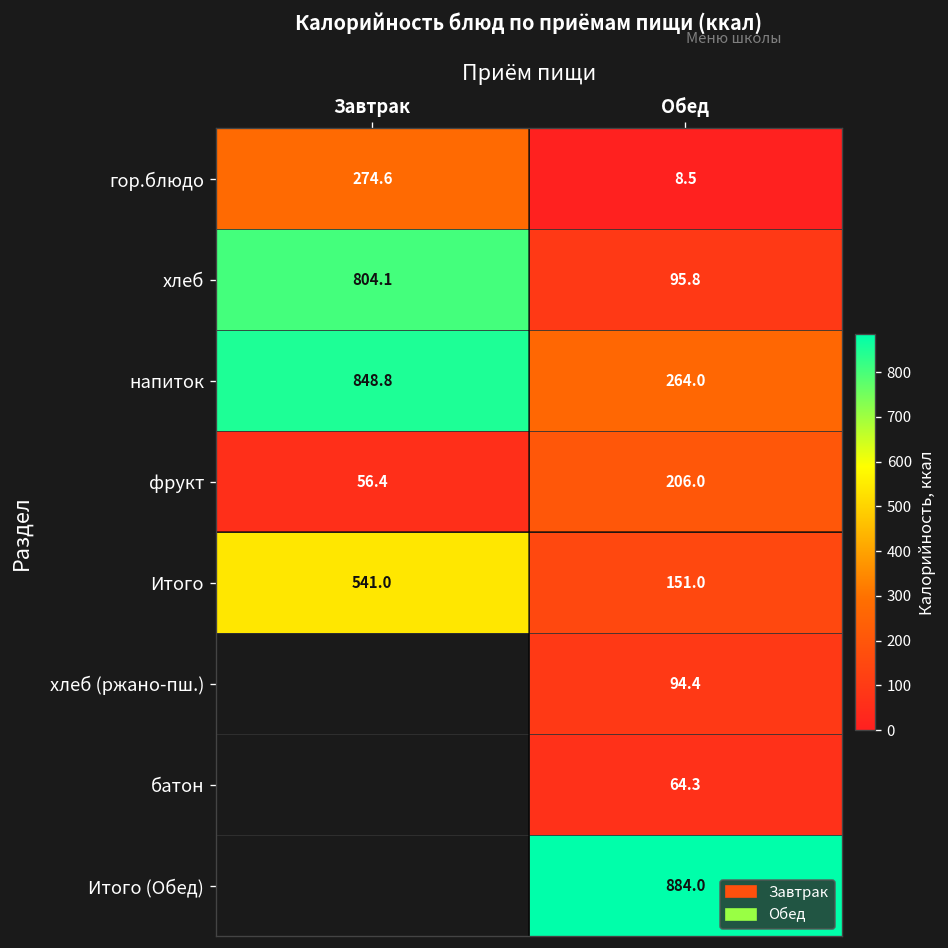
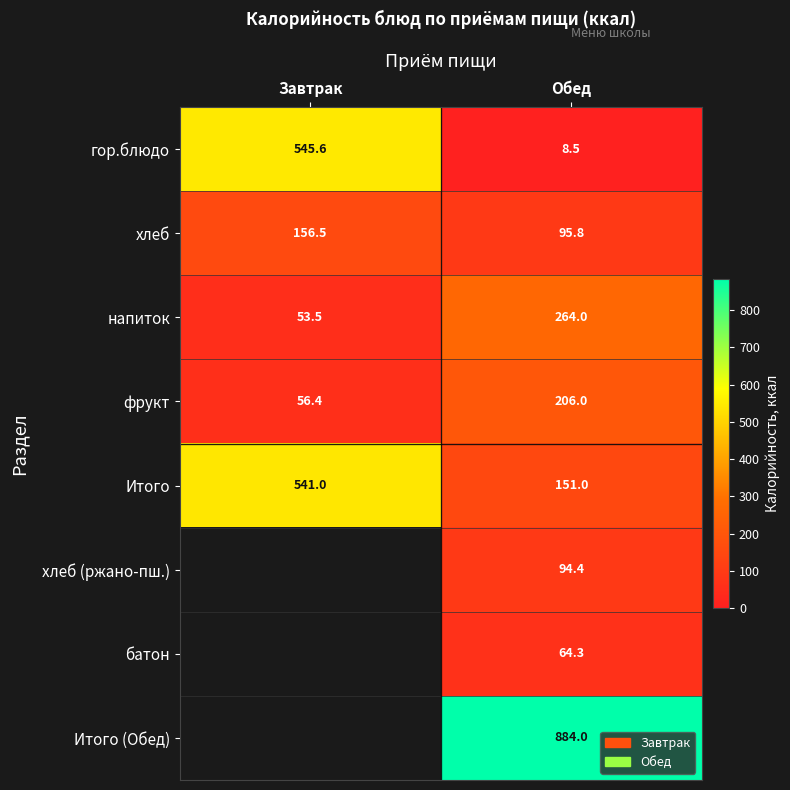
  {
    "гор.блюдо": {
-     "Завтрак": 274.6,
+     "Завтрак": 545.6,
      "Обед": 8.5
    },
    "хлеб": {
-     "Завтрак": 804.1,
+     "Завтрак": 156.5,
      "Обед": 95.8
    },
    "напиток": {
-     "Завтрак": 848.8,
+     "Завтрак": 53.5,
      "Обед": 264.0
    },
    "фрукт": {
      "Завтрак": 56.4,
      "Обед": 206.0
    },
    "Итого": {
      "Завтрак": 541.0,
      "Обед": 151.0
    },
    "хлеб (ржано-пш.)": {
      "Обед": 94.4
    },
    "батон": {
      "Обед": 64.3
    },
    "Итого (Обед)": {
      "Обед": 884.0
    }
  }
